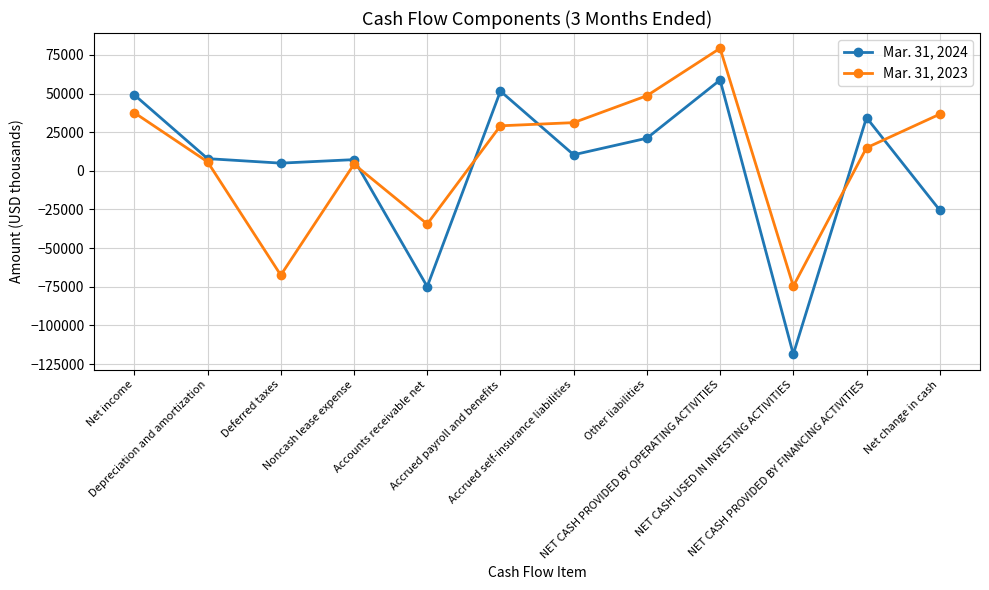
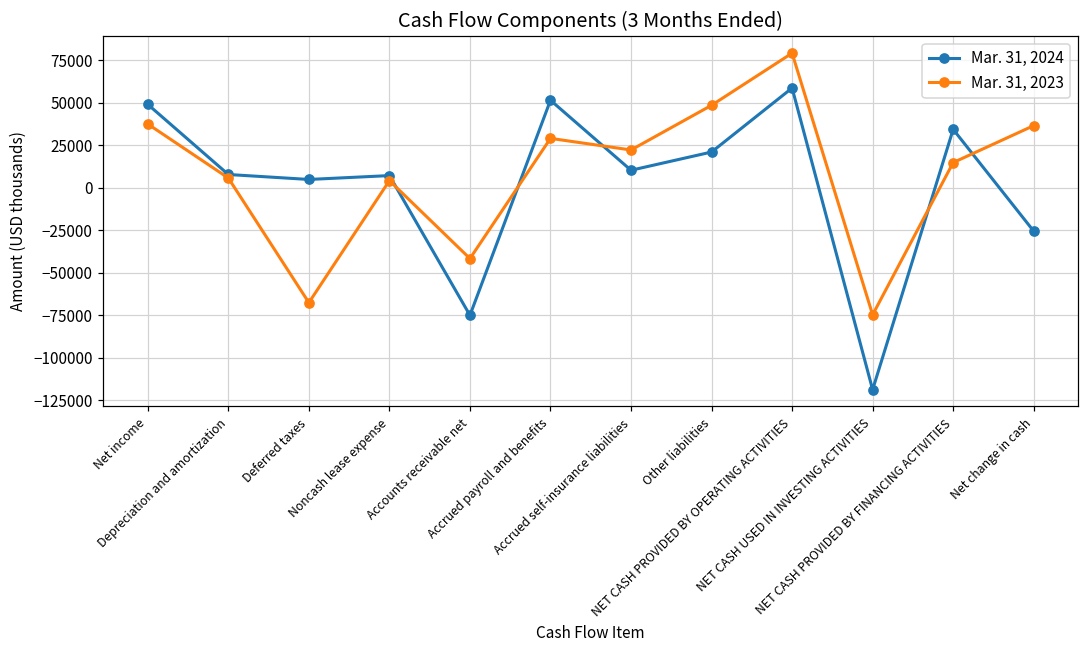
  {
    "Mar. 31, 2024": {
      "Net income": 49000,
      "Depreciation and amortization": 8000,
      "Deferred taxes": 5000,
      "Noncash lease expense": 7000,
      "Accounts receivable net": -75000,
      "Accrued payroll and benefits": 52000,
      "Accrued self-insurance liabilities": 10000,
      "Other liabilities": 21000,
      "NET CASH PROVIDED BY OPERATING ACTIVITIES": 59000,
      "NET CASH USED IN INVESTING ACTIVITIES": -119000,
      "NET CASH PROVIDED BY FINANCING ACTIVITIES": 34000,
      "Net change in cash": -25000
    },
    "Mar. 31, 2023": {
      "Net income": 38000,
      "Depreciation and amortization": 6000,
      "Deferred taxes": -67000,
      "Noncash lease expense": 4000,
-     "Accounts receivable net": -34000,
+     "Accounts receivable net": -42000,
      "Accrued payroll and benefits": 29000,
-     "Accrued self-insurance liabilities": 31000,
+     "Accrued self-insurance liabilities": 22000,
      "Other liabilities": 49000,
      "NET CASH PROVIDED BY OPERATING ACTIVITIES": 79000,
      "NET CASH USED IN INVESTING ACTIVITIES": -75000,
      "NET CASH PROVIDED BY FINANCING ACTIVITIES": 15000,
      "Net change in cash": 37000
    }
  }
